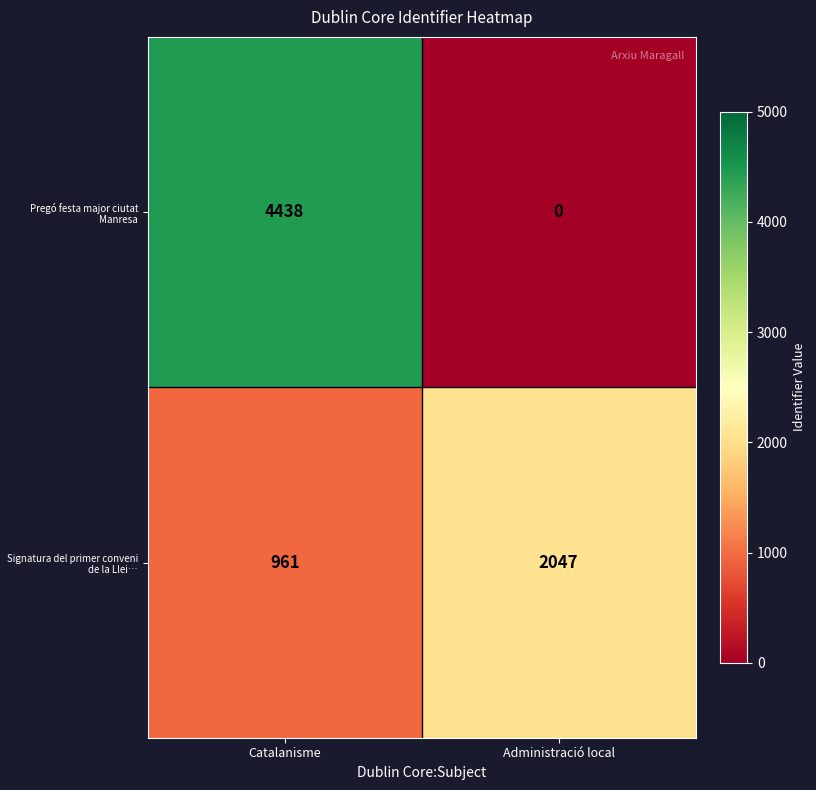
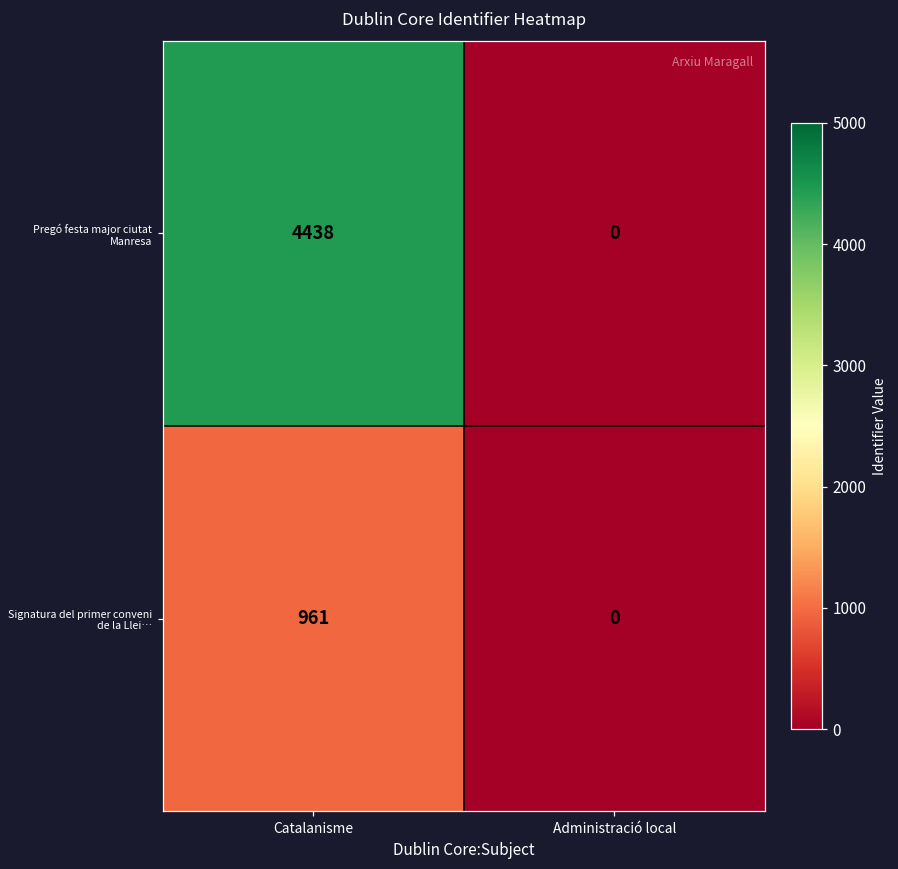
  {
    "Pregó festa major ciutat Manresa": {
      "Catalanisme": 4438
    },
    "Signatura del primer conveni de la Llei…": {
      "Catalanisme": 961,
-     "Administració local": 2047
+     "Administració local": 0
    }
  }
